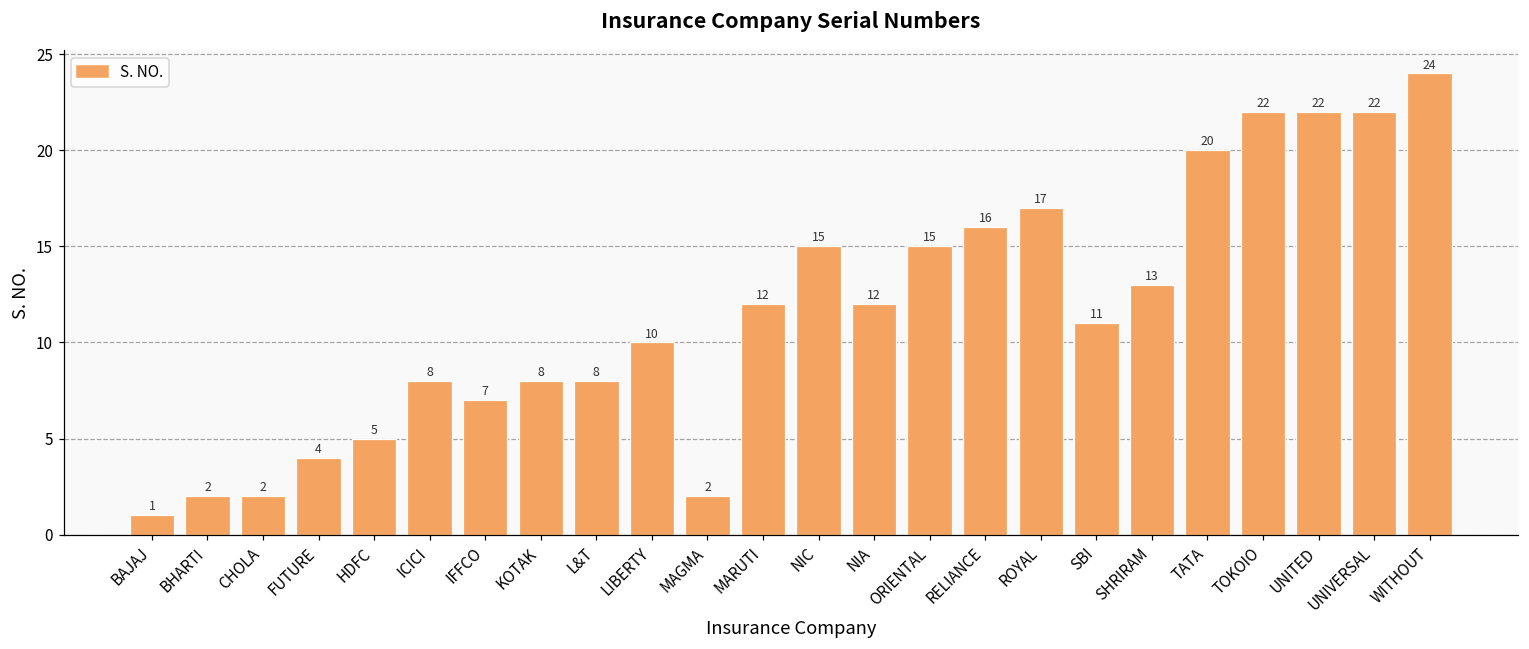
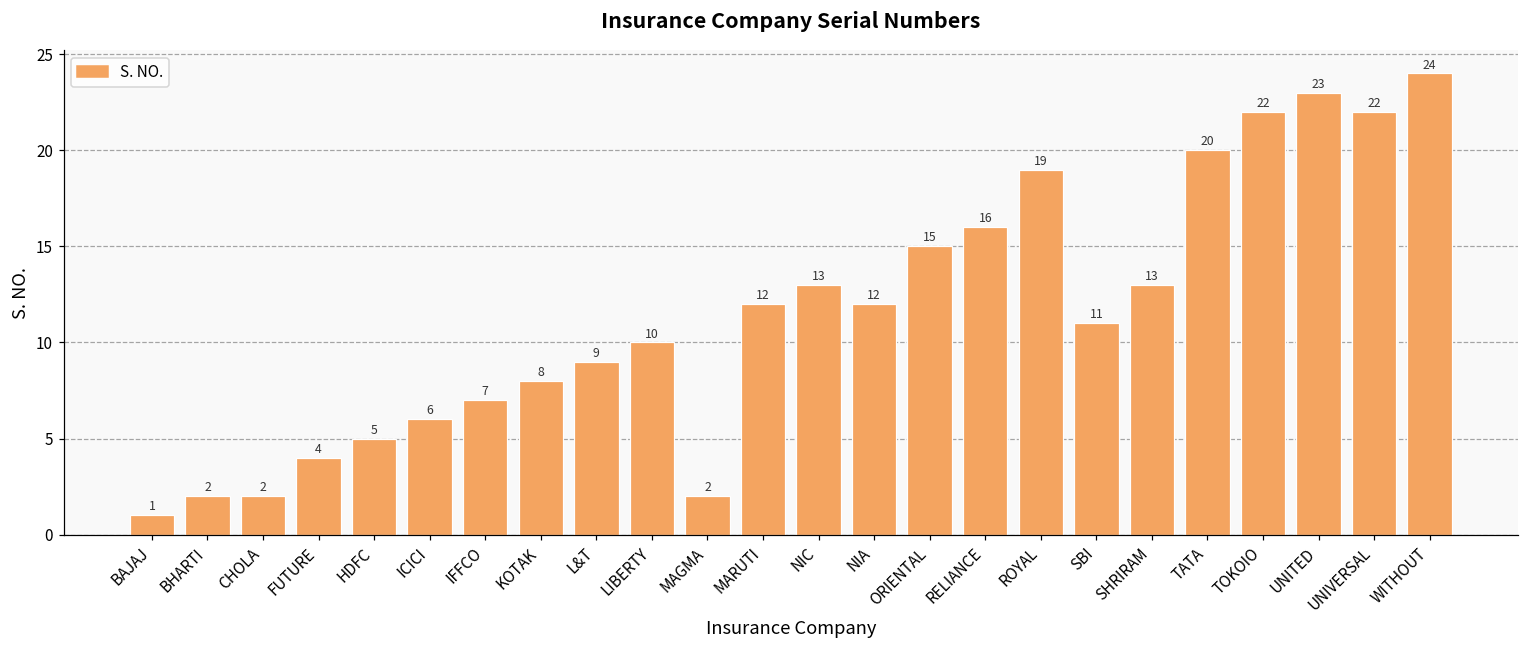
  {
    "BAJAJ": 1,
    "BHARTI": 2,
    "CHOLA": 2,
    "FUTURE": 4,
    "HDFC": 5,
-   "ICICI": 8,
+   "ICICI": 6,
    "IFFCO": 7,
    "KOTAK": 8,
-   "L&T": 8,
+   "L&T": 9,
    "LIBERTY": 10,
    "MAGMA": 2,
    "MARUTI": 12,
-   "NIC": 15,
+   "NIC": 13,
    "NIA": 12,
    "ORIENTAL": 15,
    "RELIANCE": 16,
-   "ROYAL": 17,
+   "ROYAL": 19,
    "SBI": 11,
    "SHRIRAM": 13,
    "TATA": 20,
    "TOKOIO": 22,
-   "UNITED": 22,
+   "UNITED": 23,
    "UNIVERSAL": 22,
    "WITHOUT": 24
  }
